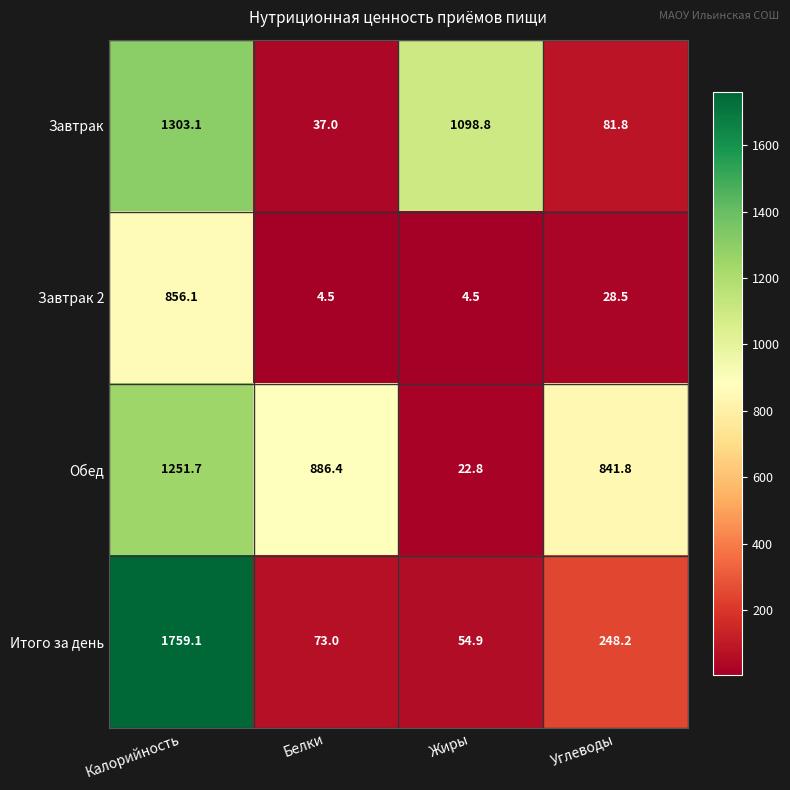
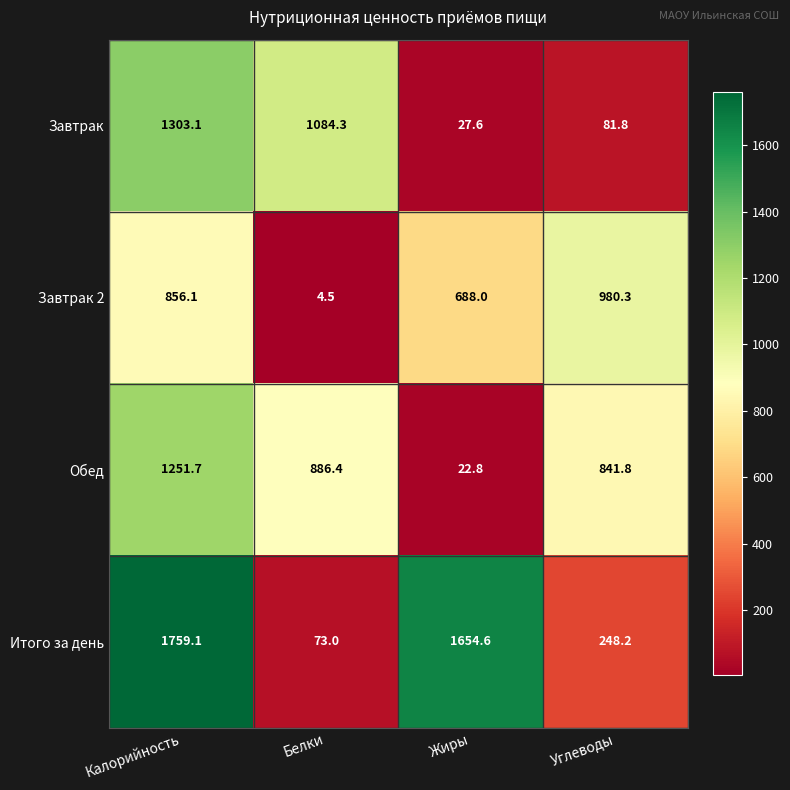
  {
    "Завтрак": {
      "Калорийность": 1303.1,
-     "Белки": 37.0,
-     "Жиры": 1098.8,
+     "Белки": 1084.3,
+     "Жиры": 27.6,
      "Углеводы": 81.8
    },
    "Завтрак 2": {
      "Калорийность": 856.1,
      "Белки": 4.5,
-     "Жиры": 4.5,
-     "Углеводы": 28.5
+     "Жиры": 688.0,
+     "Углеводы": 980.3
    },
    "Обед": {
      "Калорийность": 1251.7,
      "Белки": 886.4,
      "Жиры": 22.8,
      "Углеводы": 841.8
    },
    "Итого за день": {
      "Калорийность": 1759.1,
      "Белки": 73.0,
-     "Жиры": 54.9,
+     "Жиры": 1654.6,
      "Углеводы": 248.2
    }
  }
